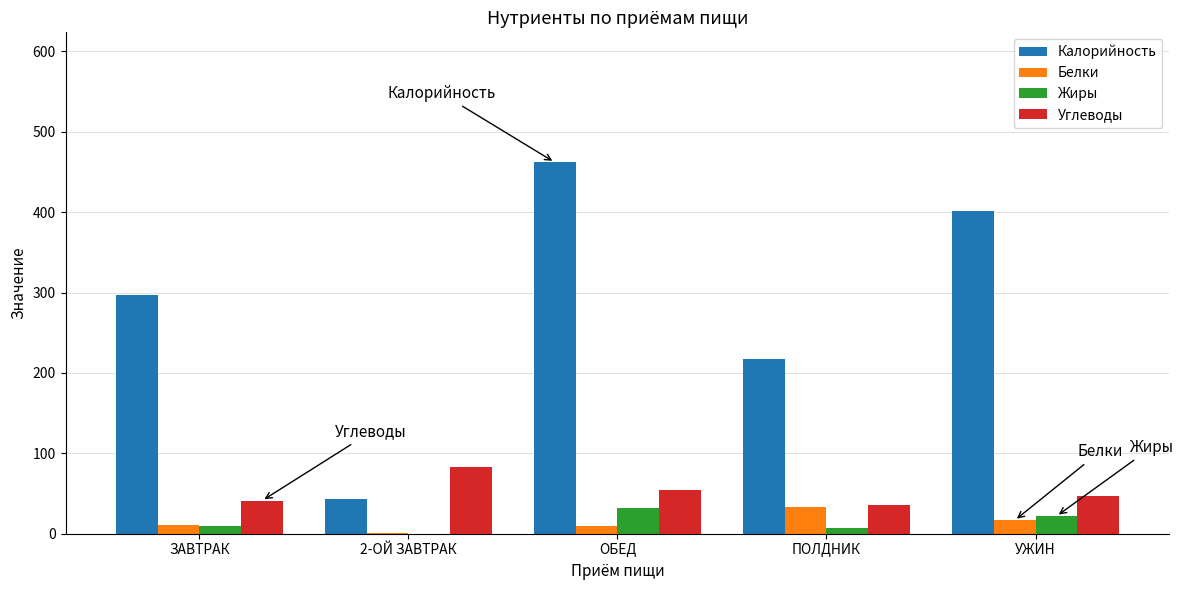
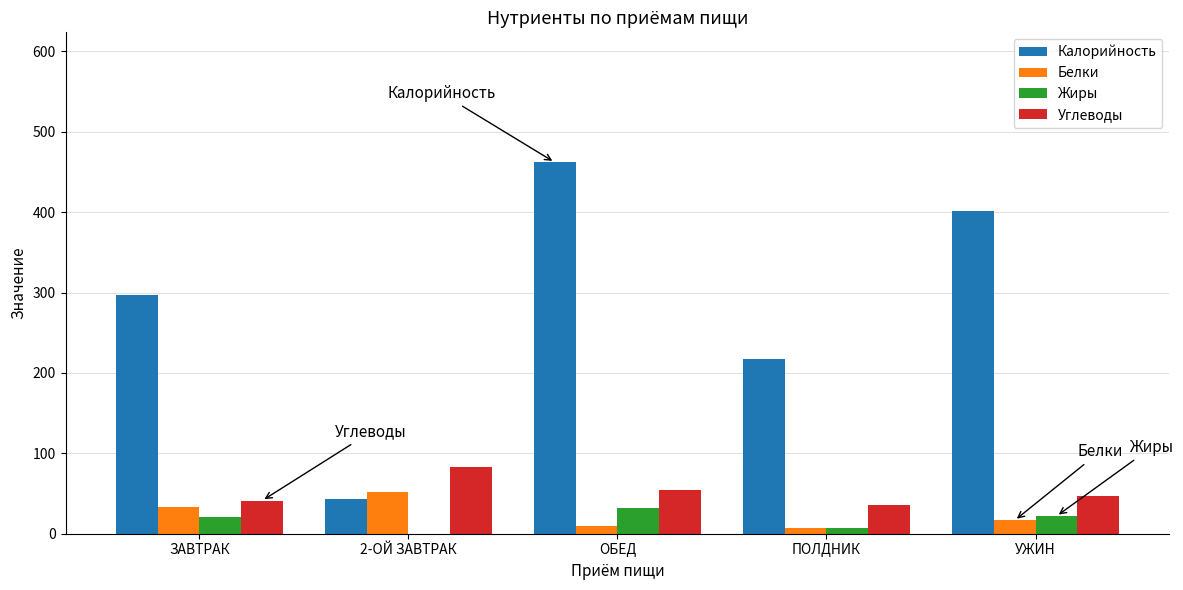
  {
    "Калорийность": {
      "ЗАВТРАК": 300,
      "2-ОЙ ЗАВТРАК": 40,
      "ОБЕД": 460,
      "ПОЛДНИК": 220,
      "УЖИН": 400
    },
    "Белки": {
-     "ЗАВТРАК": 10,
-     "2-ОЙ ЗАВТРАК": 0,
+     "ЗАВТРАК": 30,
+     "2-ОЙ ЗАВТРАК": 50,
      "ОБЕД": 10,
-     "ПОЛДНИК": 30,
+     "ПОЛДНИК": 10,
      "УЖИН": 20
    },
    "Жиры": {
-     "ЗАВТРАК": 10,
+     "ЗАВТРАК": 20,
      "ОБЕД": 30,
      "ПОЛДНИК": 10,
      "УЖИН": 20
    },
    "Углеводы": {
      "ЗАВТРАК": 40,
      "2-ОЙ ЗАВТРАК": 80,
      "ОБЕД": 50,
      "ПОЛДНИК": 40,
      "УЖИН": 50
    }
  }
